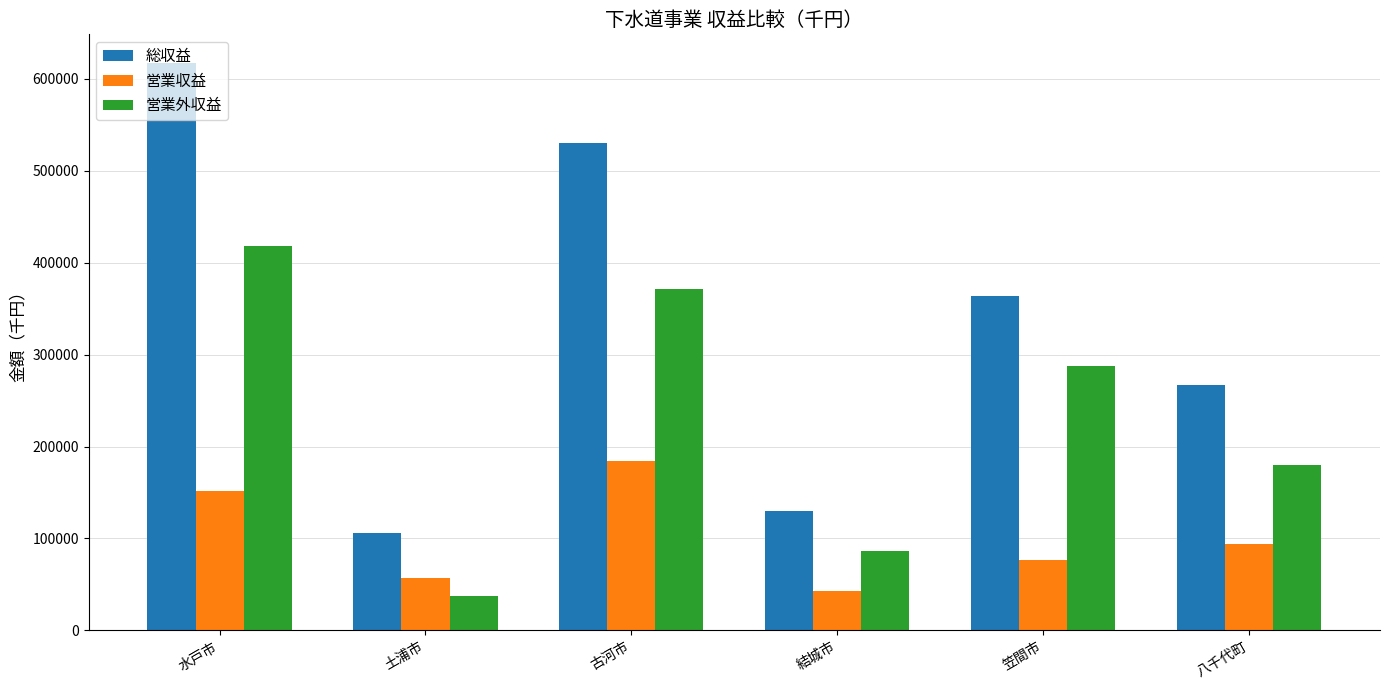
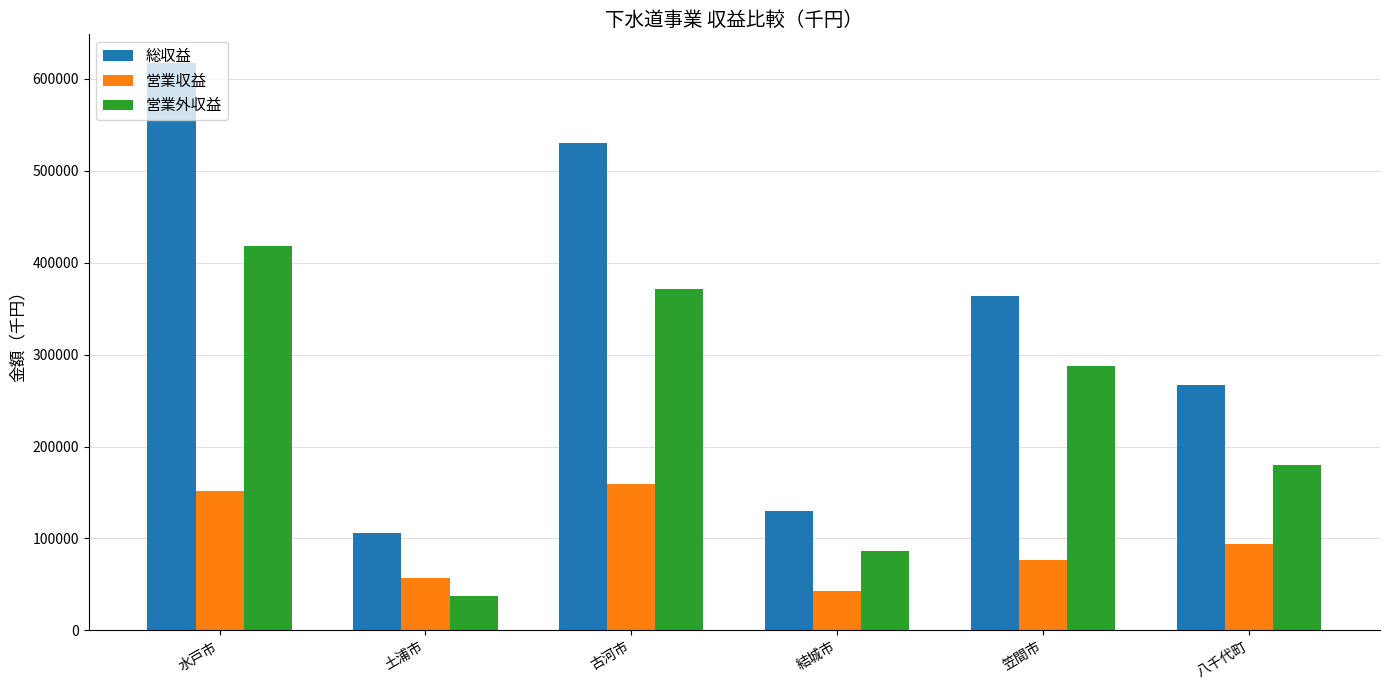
  {
    "総収益": {
      "土浦市": 110000,
      "古河市": 530000,
      "結城市": 130000,
      "笠間市": 360000,
      "八千代町": 270000
    },
    "営業収益": {
      "水戸市": 150000,
      "土浦市": 60000,
-     "古河市": 180000,
+     "古河市": 160000,
      "結城市": 40000,
      "笠間市": 80000,
      "八千代町": 90000
    },
    "営業外収益": {
      "水戸市": 420000,
      "土浦市": 40000,
      "古河市": 370000,
      "結城市": 90000,
      "笠間市": 290000,
      "八千代町": 180000
    }
  }
